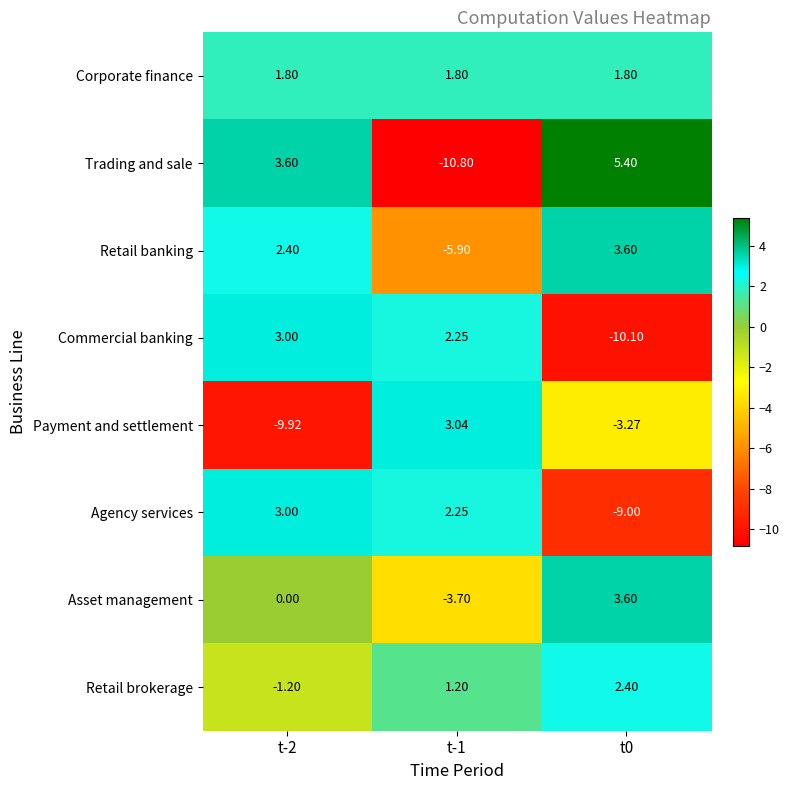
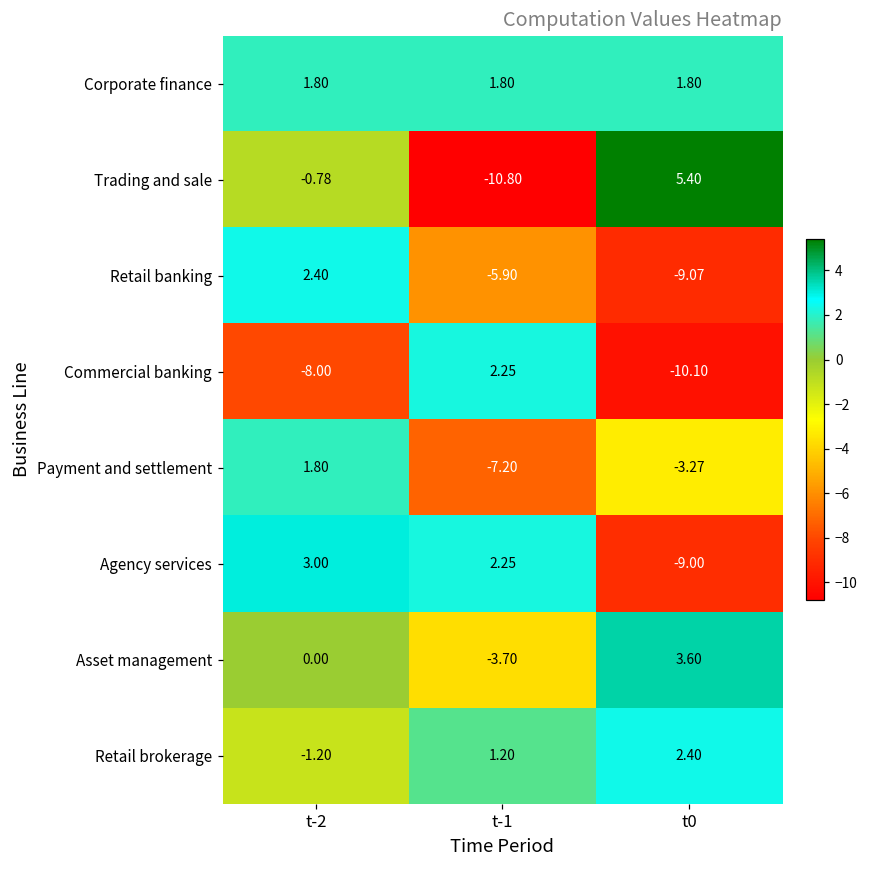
  {
    "Corporate finance": {
      "t-2": 1.80,
      "t-1": 1.80,
      "t0": 1.80
    },
    "Trading and sale": {
-     "t-2": 3.60,
+     "t-2": -0.78,
      "t-1": -10.80,
      "t0": 5.40
    },
    "Retail banking": {
      "t-2": 2.40,
      "t-1": -5.90,
-     "t0": 3.60
+     "t0": -9.07
    },
    "Commercial banking": {
-     "t-2": 3.00,
+     "t-2": -8.00,
      "t-1": 2.25,
      "t0": -10.10
    },
    "Payment and settlement": {
-     "t-2": -9.92,
-     "t-1": 3.04,
+     "t-2": 1.80,
+     "t-1": -7.20,
      "t0": -3.27
    },
    "Agency services": {
      "t-2": 3.00,
      "t-1": 2.25,
      "t0": -9.00
    },
    "Asset management": {
      "t-2": 0.00,
      "t-1": -3.70,
      "t0": 3.60
    },
    "Retail brokerage": {
      "t-2": -1.20,
      "t-1": 1.20,
      "t0": 2.40
    }
  }
